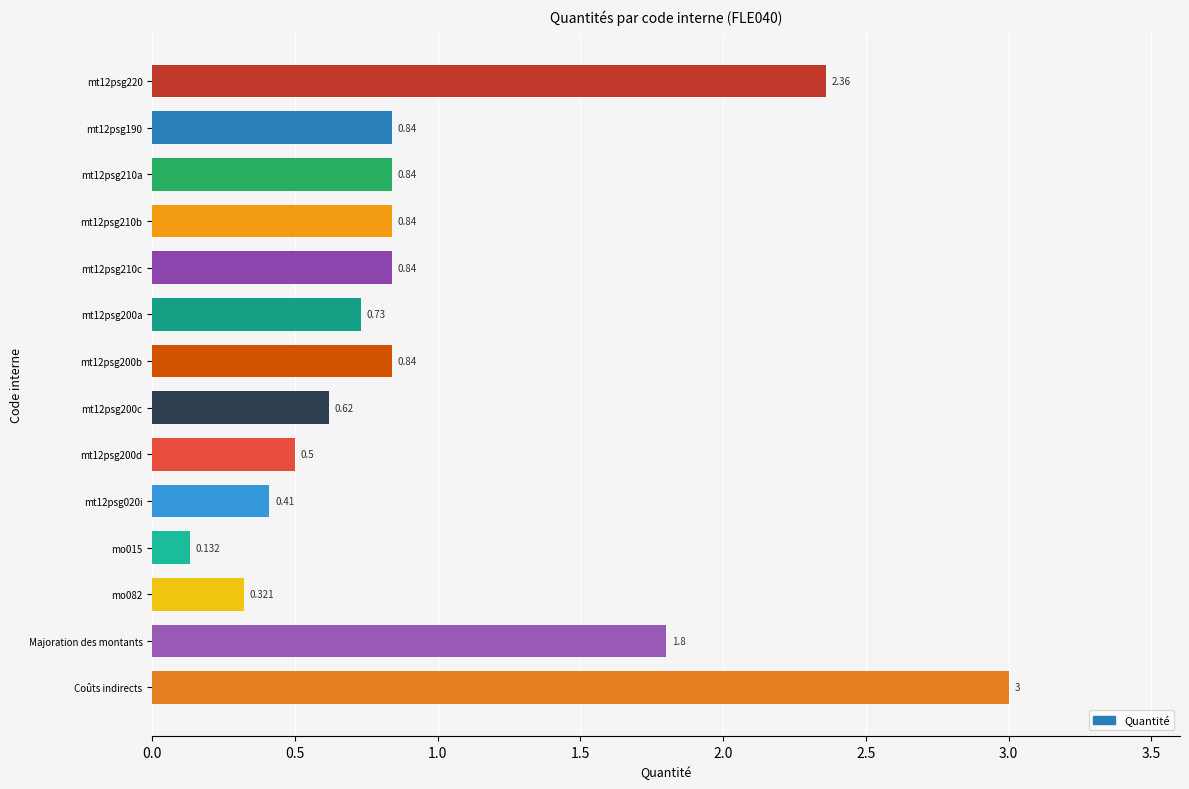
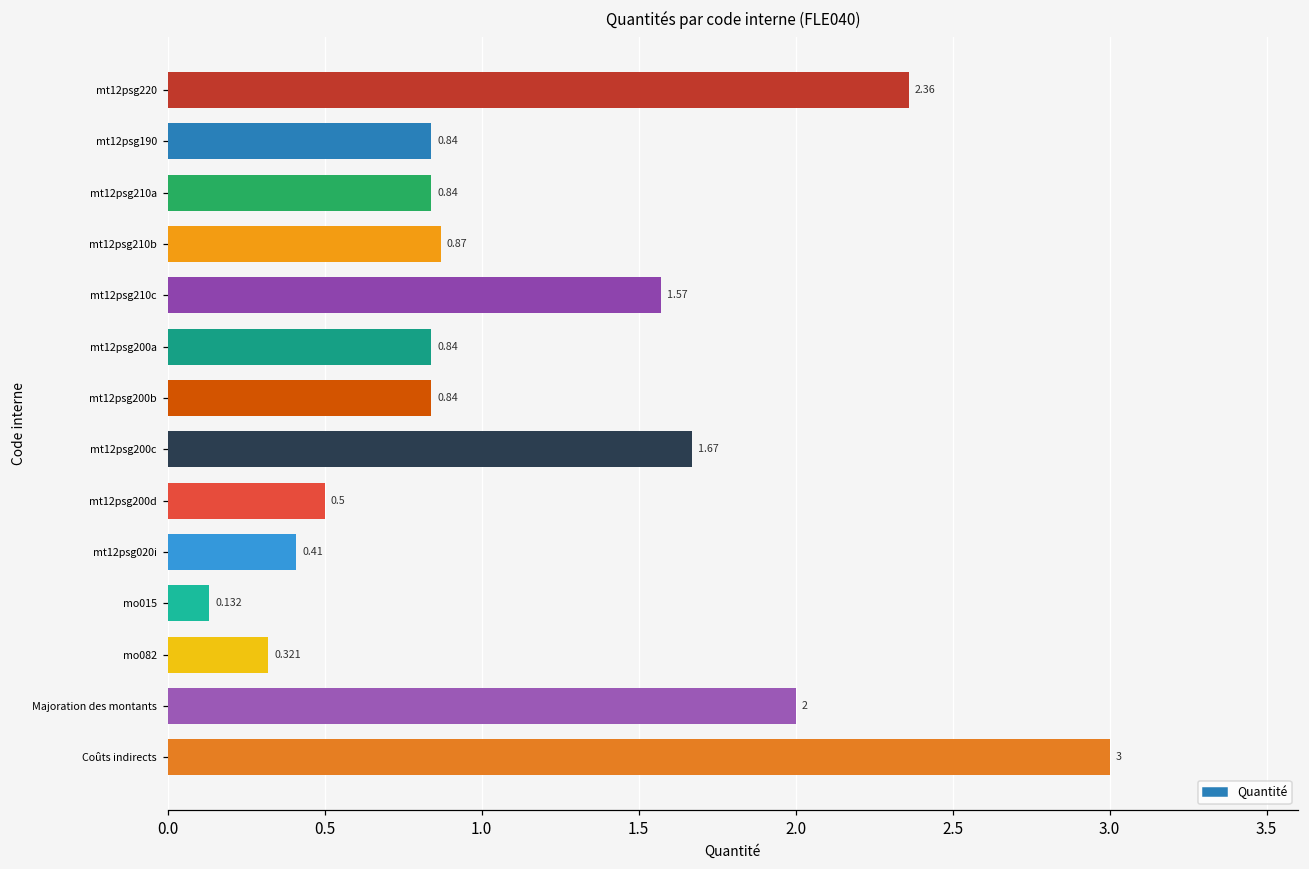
  {
    "mt12psg220": 2.36,
    "mt12psg190": 0.84,
    "mt12psg210a": 0.84,
-   "mt12psg210b": 0.84,
-   "mt12psg210c": 0.84,
-   "mt12psg200a": 0.73,
+   "mt12psg210b": 0.87,
+   "mt12psg210c": 1.57,
+   "mt12psg200a": 0.84,
    "mt12psg200b": 0.84,
-   "mt12psg200c": 0.62,
+   "mt12psg200c": 1.67,
    "mt12psg200d": 0.5,
    "mt12psg020i": 0.41,
    "mo015": 0.132,
    "mo082": 0.321,
-   "Majoration des montants": 1.8,
+   "Majoration des montants": 2,
    "Coûts indirects": 3
  }
